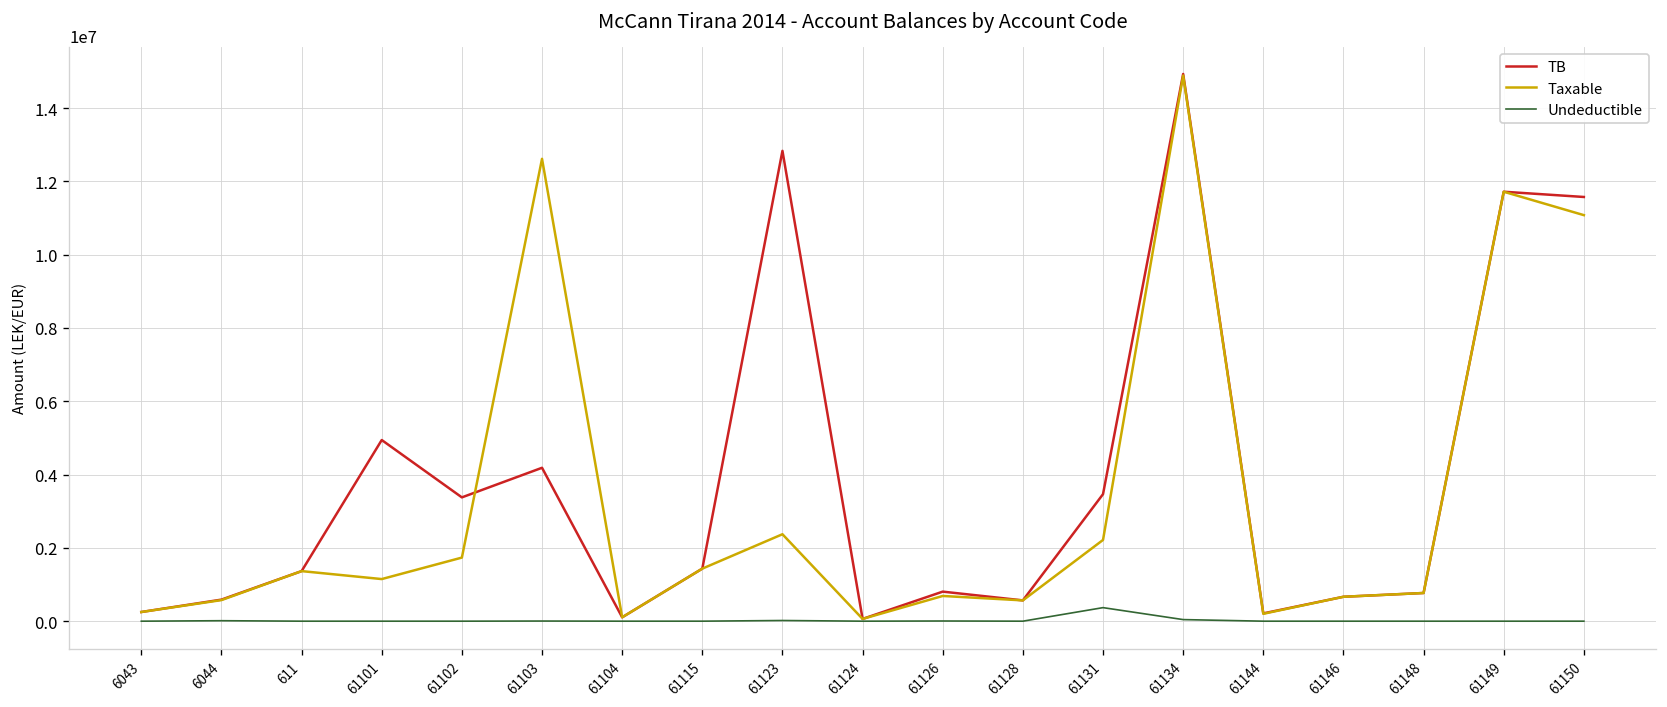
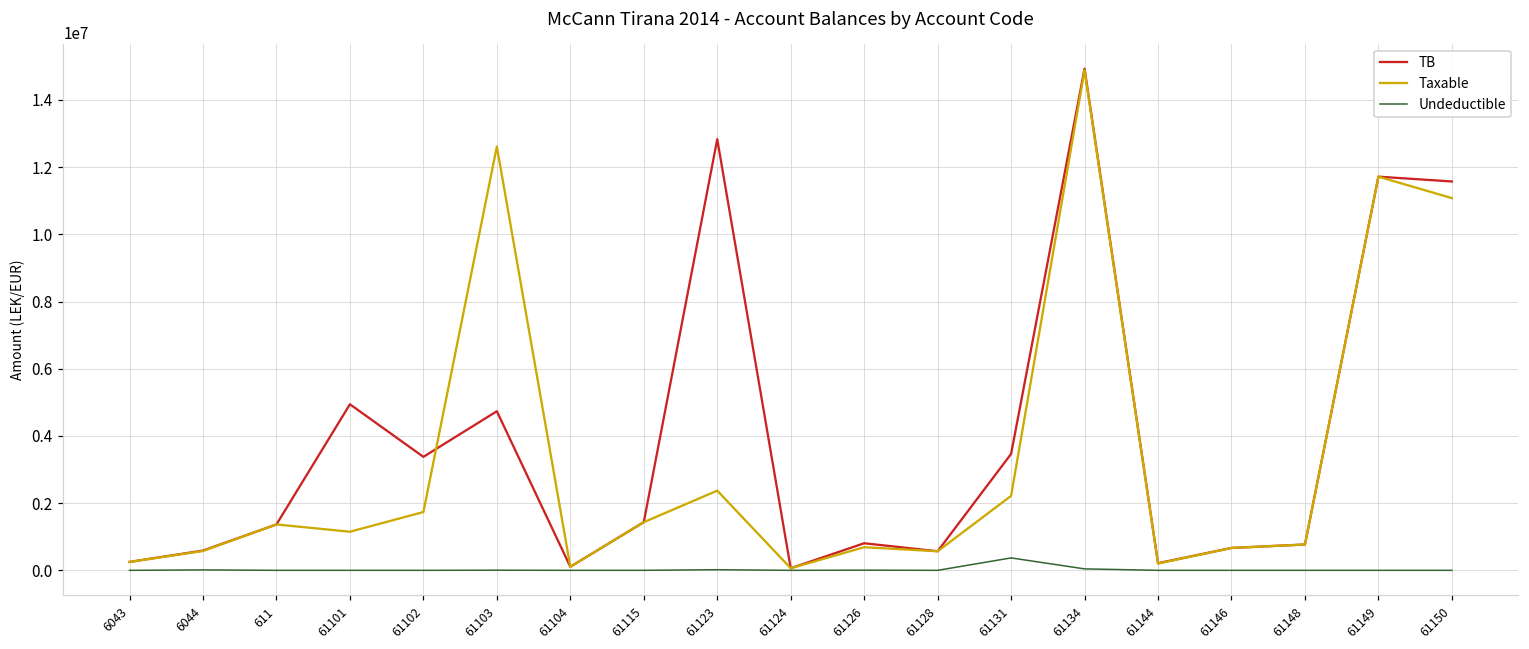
  {
    "TB": {
      "61101": 4900000,
      "61102": 3400000,
-     "61103": 4200000,
+     "61103": 4700000,
      "61123": 12800000,
      "61126": 800000,
      "61131": 3500000,
      "61150": 11600000
    },
    "Taxable": {
      "61101": 1100000,
      "61102": 1700000,
      "61103": 12600000,
      "61123": 2400000,
      "61126": 700000,
      "61131": 2200000,
      "61150": 11100000
    },
    "Undeductible": {
      "6043": 0,
      "6044": 0,
      "611": 0,
      "61101": 0,
      "61102": 0,
      "61103": 0,
      "61104": 0,
      "61115": 0,
      "61123": 0,
      "61126": 0,
      "61128": 0,
      "61131": 400000,
      "61134": 0,
      "61144": 0,
      "61146": 0,
      "61148": 0,
      "61149": 0,
      "61150": 0
    }
  }
